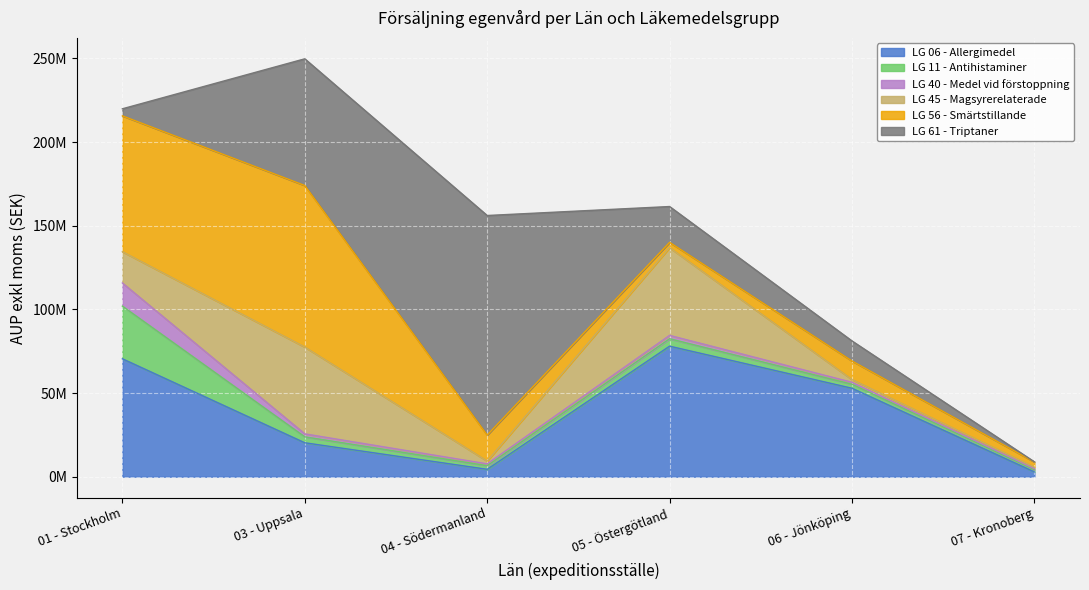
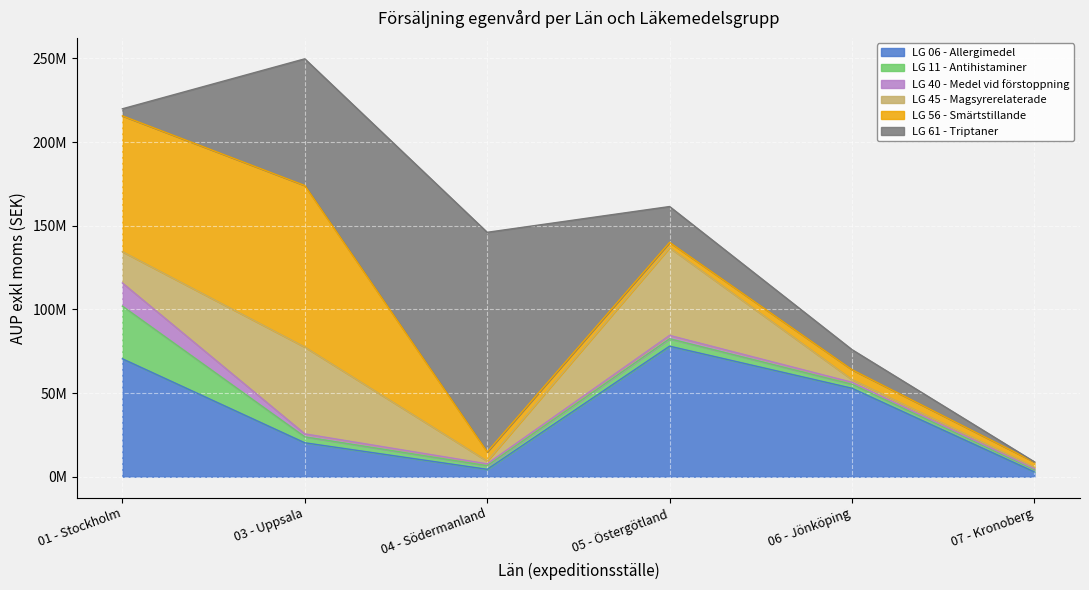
  {
    "LG 06 - Allergimedel": {
      "01 - Stockholm": 70000000,
      "03 - Uppsala": 20000000,
      "04 - Södermanland": 4000000,
      "05 - Östergötland": 78000000,
      "06 - Jönköping": 53000000
    },
    "LG 11 - Antihistaminer": {
      "01 - Stockholm": 31000000,
      "03 - Uppsala": 4000000,
      "05 - Östergötland": 4000000
    },
    "LG 40 - Medel vid förstoppning": {
      "01 - Stockholm": 14000000,
      "03 - Uppsala": 2000000,
      "05 - Östergötland": 2000000
    },
    "LG 45 - Magsyrerelaterade": {
      "01 - Stockholm": 19000000,
      "03 - Uppsala": 52000000,
      "04 - Södermanland": 2000000,
      "05 - Östergötland": 52000000,
      "06 - Jönköping": 2000000
    },
    "LG 56 - Smärtstillande": {
      "01 - Stockholm": 81000000,
      "03 - Uppsala": 97000000,
-     "04 - Södermanland": 16000000,
+     "04 - Södermanland": 6000000,
      "05 - Östergötland": 3000000,
-     "06 - Jönköping": 11000000
+     "06 - Jönköping": 6000000
    },
    "LG 61 - Triptaner": {
      "01 - Stockholm": 4000000,
      "03 - Uppsala": 76000000,
      "04 - Södermanland": 131000000,
      "05 - Östergötland": 21000000,
      "06 - Jönköping": 12000000
    }
  }
